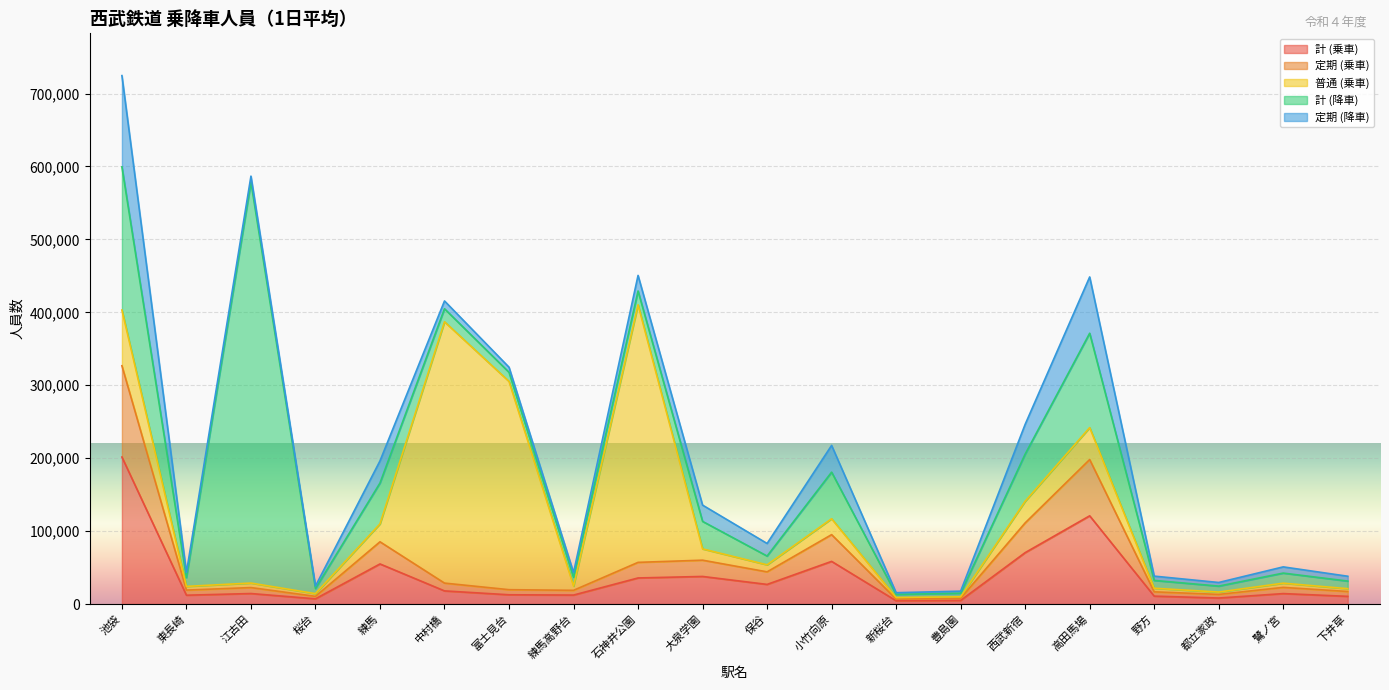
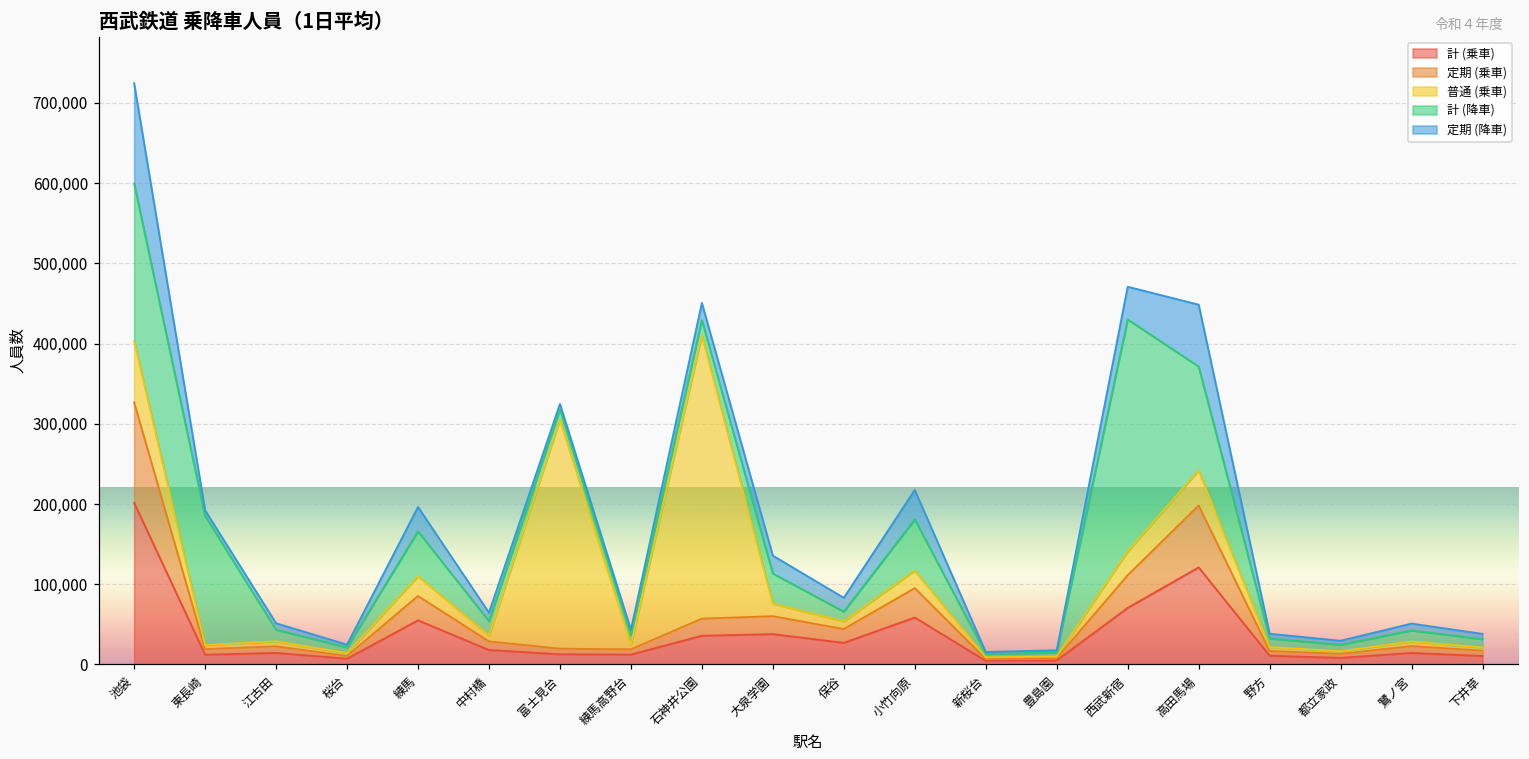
  {
    "普通 (乗車)": {
      "池袋": "80,000",
      "東長崎": "10,000",
      "江古田": "10,000",
      "桜台": "0",
      "練馬": "20,000",
-     "中村橋": "360,000",
+     "中村橋": "10,000",
      "富士見台": "290,000",
      "練馬高野台": "10,000",
      "石神井公園": "350,000",
      "大泉学園": "20,000",
      "保谷": "10,000",
      "小竹向原": "20,000",
      "西武新宿": "30,000",
      "高田馬場": "40,000",
      "野方": "0",
      "鷺ノ宮": "10,000",
      "下井草": "0"
    },
    "計 (降車)": {
      "池袋": "200,000",
-     "東長崎": "10,000",
-     "江古田": "550,000",
+     "東長崎": "160,000",
+     "江古田": "10,000",
      "練馬": "60,000",
      "中村橋": "20,000",
      "富士見台": "10,000",
      "練馬高野台": "10,000",
      "石神井公園": "20,000",
      "大泉学園": "40,000",
      "保谷": "10,000",
      "小竹向原": "60,000",
-     "西武新宿": "60,000",
+     "西武新宿": "290,000",
      "高田馬場": "130,000",
      "野方": "10,000",
      "都立家政": "10,000",
      "鷺ノ宮": "10,000",
      "下井草": "10,000"
    },
    "定期 (降車)": {
      "池袋": "130,000",
      "東長崎": "10,000",
      "江古田": "10,000",
      "練馬": "30,000",
      "中村橋": "10,000",
      "富士見台": "10,000",
      "練馬高野台": "10,000",
      "石神井公園": "20,000",
      "大泉学園": "20,000",
      "保谷": "20,000",
      "小竹向原": "40,000",
      "西武新宿": "40,000",
      "高田馬場": "80,000",
      "野方": "10,000",
      "都立家政": "0",
      "鷺ノ宮": "10,000",
      "下井草": "10,000"
    }
  }
